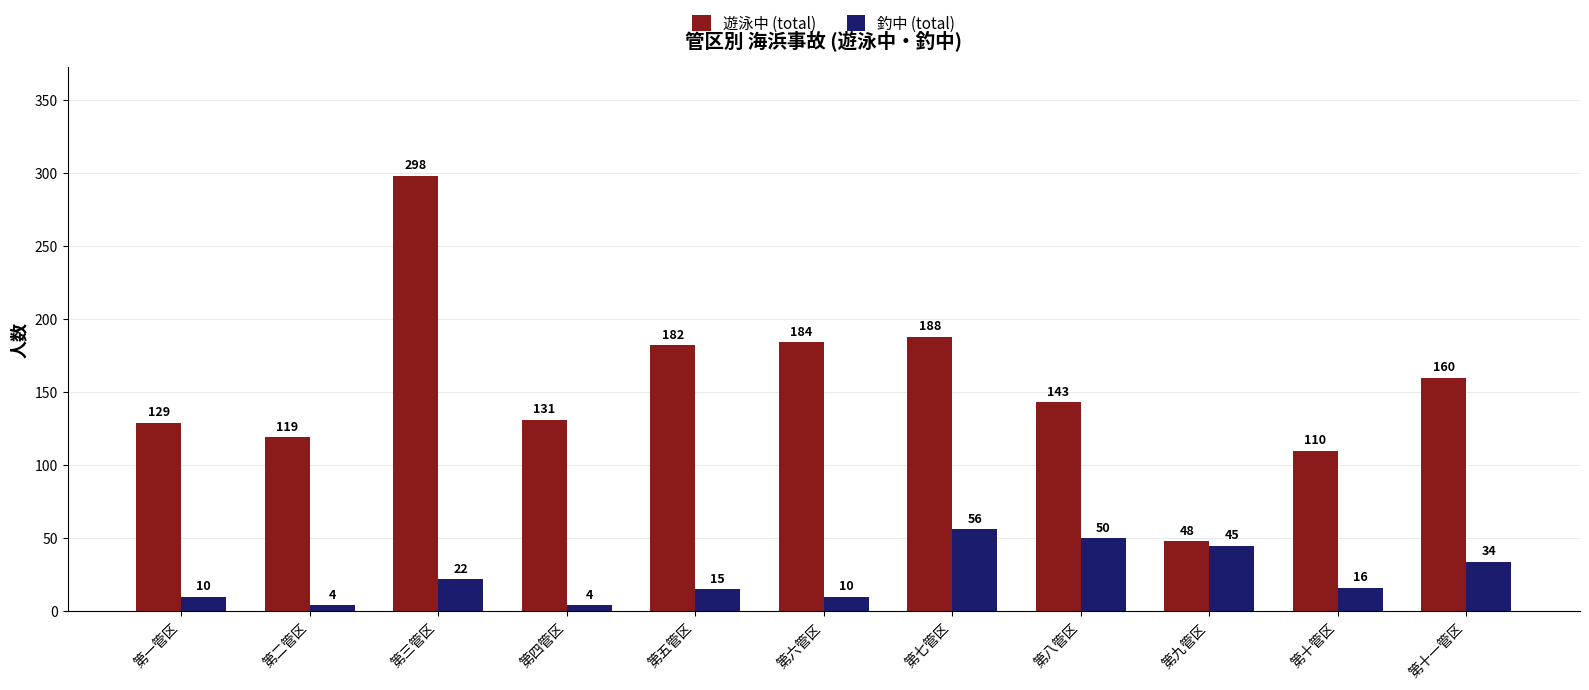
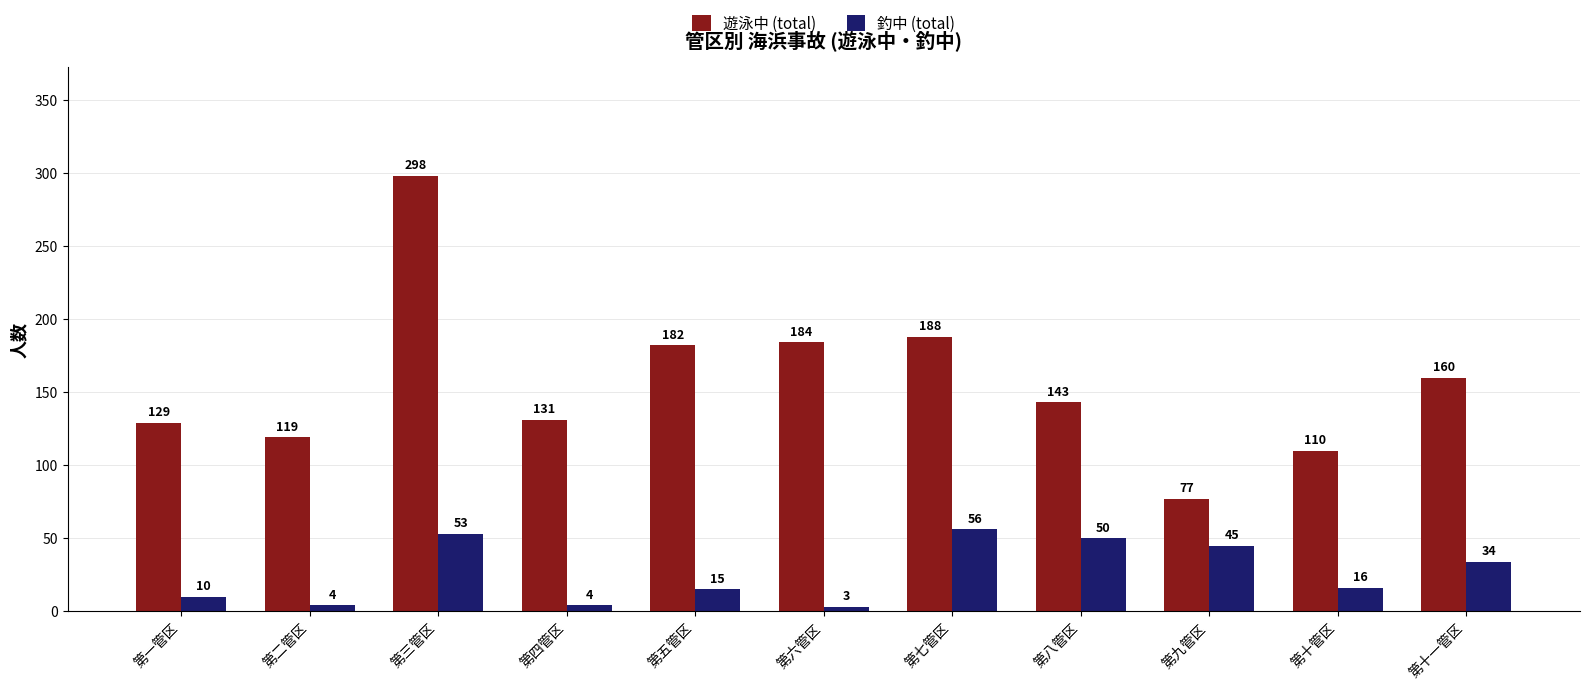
  {
    "遊泳中 (total)": {
      "第一管区": 129,
      "第二管区": 119,
      "第三管区": 298,
      "第四管区": 131,
      "第五管区": 182,
      "第六管区": 184,
      "第七管区": 188,
      "第八管区": 143,
-     "第九管区": 48,
+     "第九管区": 77,
      "第十管区": 110,
      "第十一管区": 160
    },
    "釣中 (total)": {
      "第一管区": 10,
      "第二管区": 4,
-     "第三管区": 22,
+     "第三管区": 53,
      "第四管区": 4,
      "第五管区": 15,
-     "第六管区": 10,
+     "第六管区": 3,
      "第七管区": 56,
      "第八管区": 50,
      "第九管区": 45,
      "第十管区": 16,
      "第十一管区": 34
    }
  }
